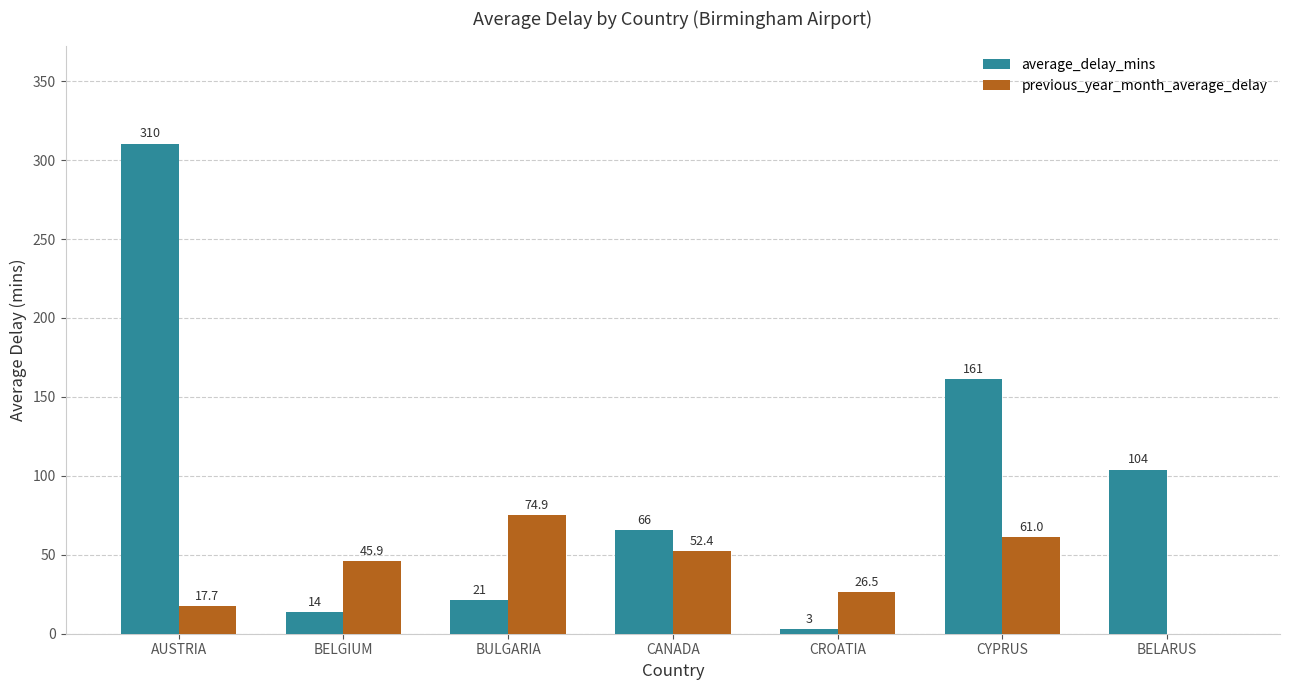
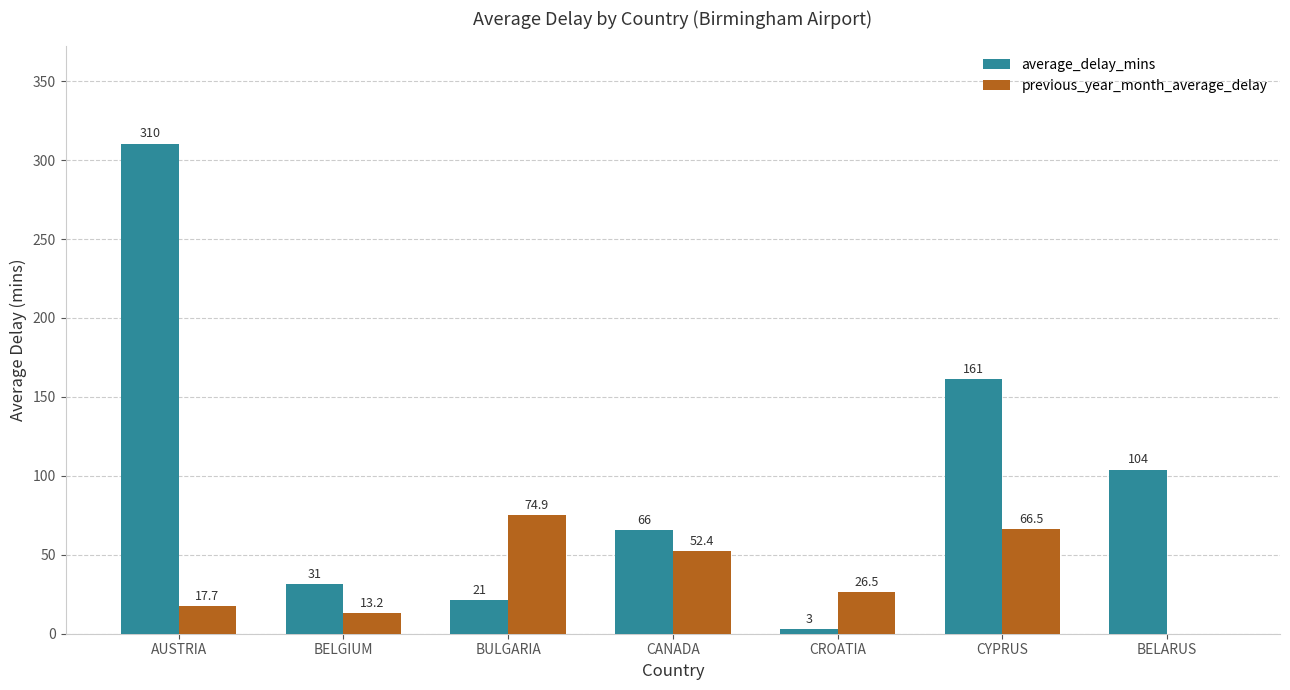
  {
    "average_delay_mins": {
      "AUSTRIA": 310,
-     "BELGIUM": 14,
+     "BELGIUM": 31,
      "BULGARIA": 21,
      "CANADA": 66,
      "CROATIA": 3,
      "CYPRUS": 161,
      "BELARUS": 104
    },
    "previous_year_month_average_delay": {
      "AUSTRIA": 17.7,
-     "BELGIUM": 45.9,
+     "BELGIUM": 13.2,
      "BULGARIA": 74.9,
      "CANADA": 52.4,
      "CROATIA": 26.5,
-     "CYPRUS": 61.0
+     "CYPRUS": 66.5
    }
  }
